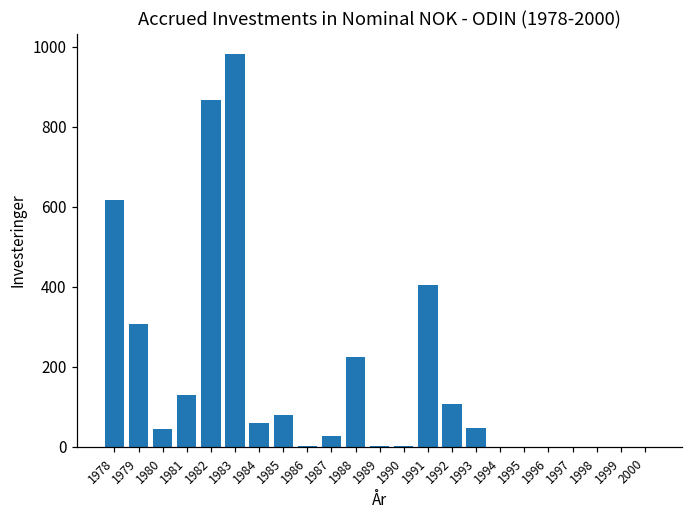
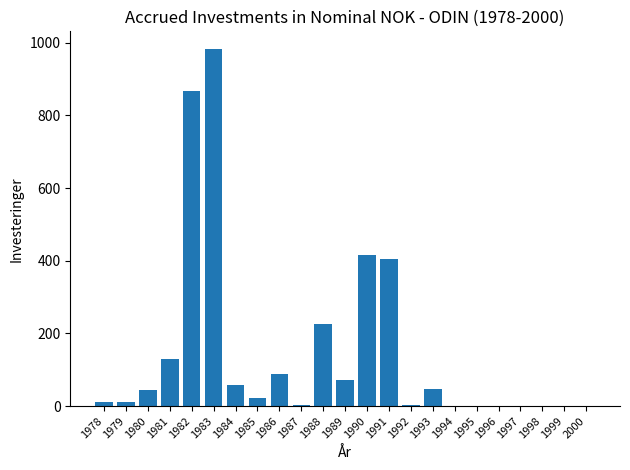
  {
-   "1978": 620,
-   "1979": 310,
+   "1978": 10,
+   "1979": 10,
    "1980": 40,
    "1981": 130,
    "1982": 870,
    "1983": 980,
    "1984": 60,
-   "1985": 80,
-   "1986": 0,
-   "1987": 30,
+   "1985": 20,
+   "1986": 90,
+   "1987": 0,
    "1988": 230,
-   "1989": 0,
-   "1990": 0,
+   "1989": 70,
+   "1990": 420,
    "1991": 400,
-   "1992": 110,
+   "1992": 0,
    "1993": 50,
    "1994": 0,
    "1995": 0,
    "1996": 0,
    "1997": 0,
    "1998": 0,
    "1999": 0,
    "2000": 0
  }
